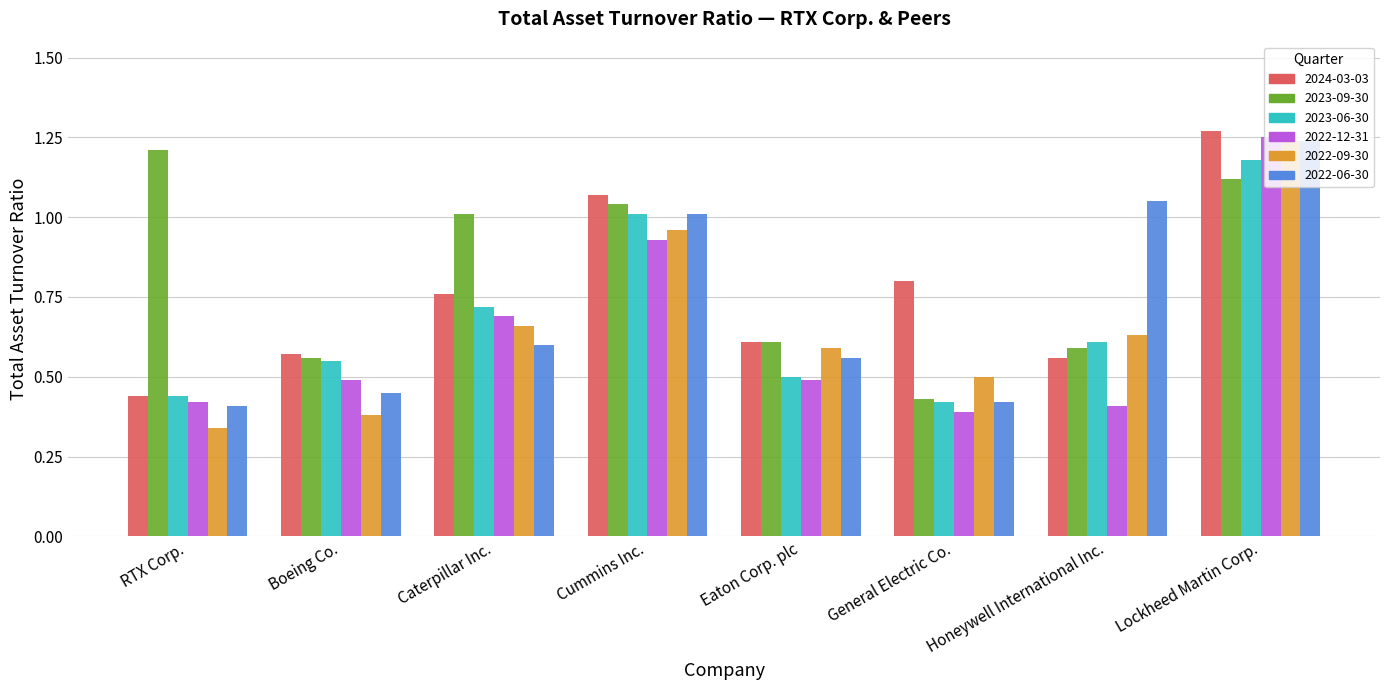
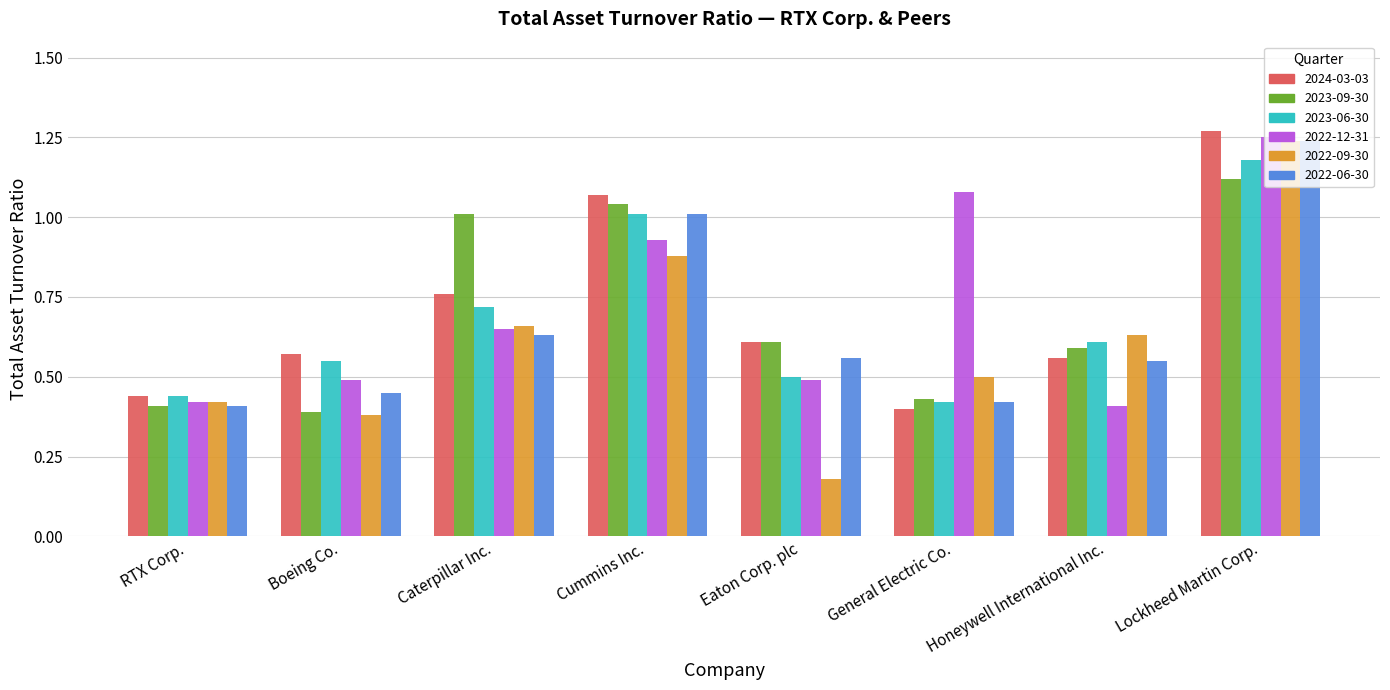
  {
    "2024-03-03": {
      "RTX Corp.": 0.44,
      "Boeing Co.": 0.57,
      "Caterpillar Inc.": 0.76,
      "Cummins Inc.": 1.07,
      "Eaton Corp. plc": 0.61,
-     "General Electric Co.": 0.8,
+     "General Electric Co.": 0.4,
      "Honeywell International Inc.": 0.56,
      "Lockheed Martin Corp.": 1.27
    },
    "2023-09-30": {
-     "RTX Corp.": 1.21,
-     "Boeing Co.": 0.56,
+     "RTX Corp.": 0.41,
+     "Boeing Co.": 0.39,
      "Caterpillar Inc.": 1.01,
      "Cummins Inc.": 1.04,
      "Eaton Corp. plc": 0.61,
      "General Electric Co.": 0.43,
      "Honeywell International Inc.": 0.59,
      "Lockheed Martin Corp.": 1.12
    },
    "2023-06-30": {
      "RTX Corp.": 0.44,
      "Boeing Co.": 0.55,
      "Caterpillar Inc.": 0.72,
      "Cummins Inc.": 1.01,
      "Eaton Corp. plc": 0.50,
      "General Electric Co.": 0.42,
      "Honeywell International Inc.": 0.61,
      "Lockheed Martin Corp.": 1.18
    },
    "2022-12-31": {
      "RTX Corp.": 0.42,
      "Boeing Co.": 0.49,
-     "Caterpillar Inc.": 0.69,
+     "Caterpillar Inc.": 0.65,
      "Cummins Inc.": 0.93,
      "Eaton Corp. plc": 0.49,
-     "General Electric Co.": 0.39,
+     "General Electric Co.": 1.08,
      "Honeywell International Inc.": 0.41
    },
    "2022-09-30": {
-     "RTX Corp.": 0.34,
+     "RTX Corp.": 0.42,
      "Boeing Co.": 0.38,
      "Caterpillar Inc.": 0.66,
-     "Cummins Inc.": 0.96,
-     "Eaton Corp. plc": 0.59,
+     "Cummins Inc.": 0.88,
+     "Eaton Corp. plc": 0.18,
      "General Electric Co.": 0.50,
      "Honeywell International Inc.": 0.63
    },
    "2022-06-30": {
      "RTX Corp.": 0.41,
      "Boeing Co.": 0.45,
-     "Caterpillar Inc.": 0.60,
+     "Caterpillar Inc.": 0.63,
      "Cummins Inc.": 1.01,
      "Eaton Corp. plc": 0.56,
      "General Electric Co.": 0.42,
-     "Honeywell International Inc.": 1.05
+     "Honeywell International Inc.": 0.55
    }
  }
